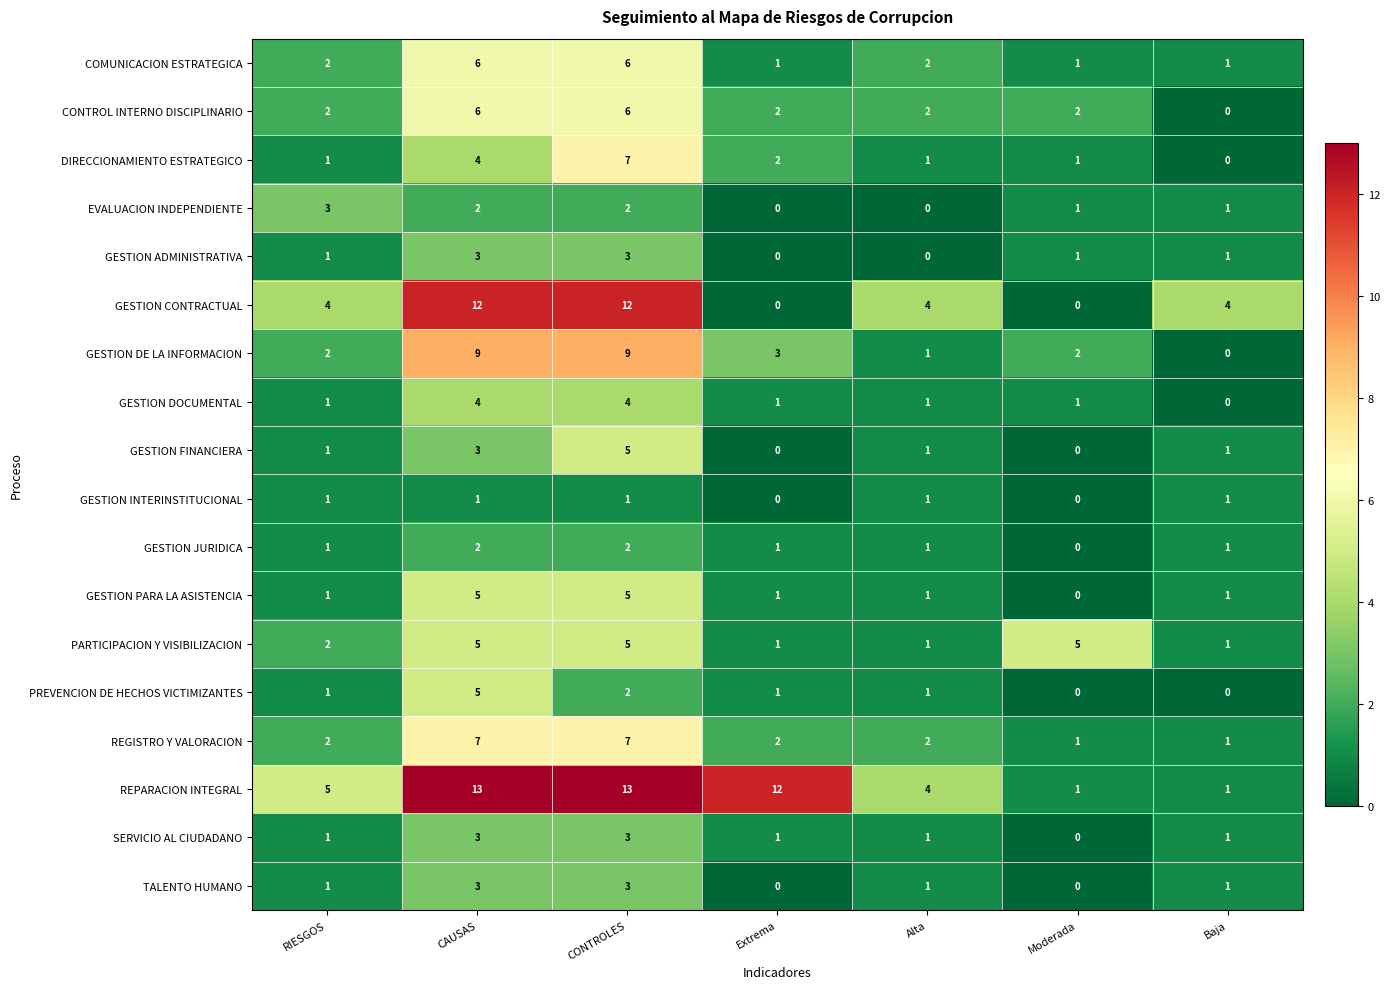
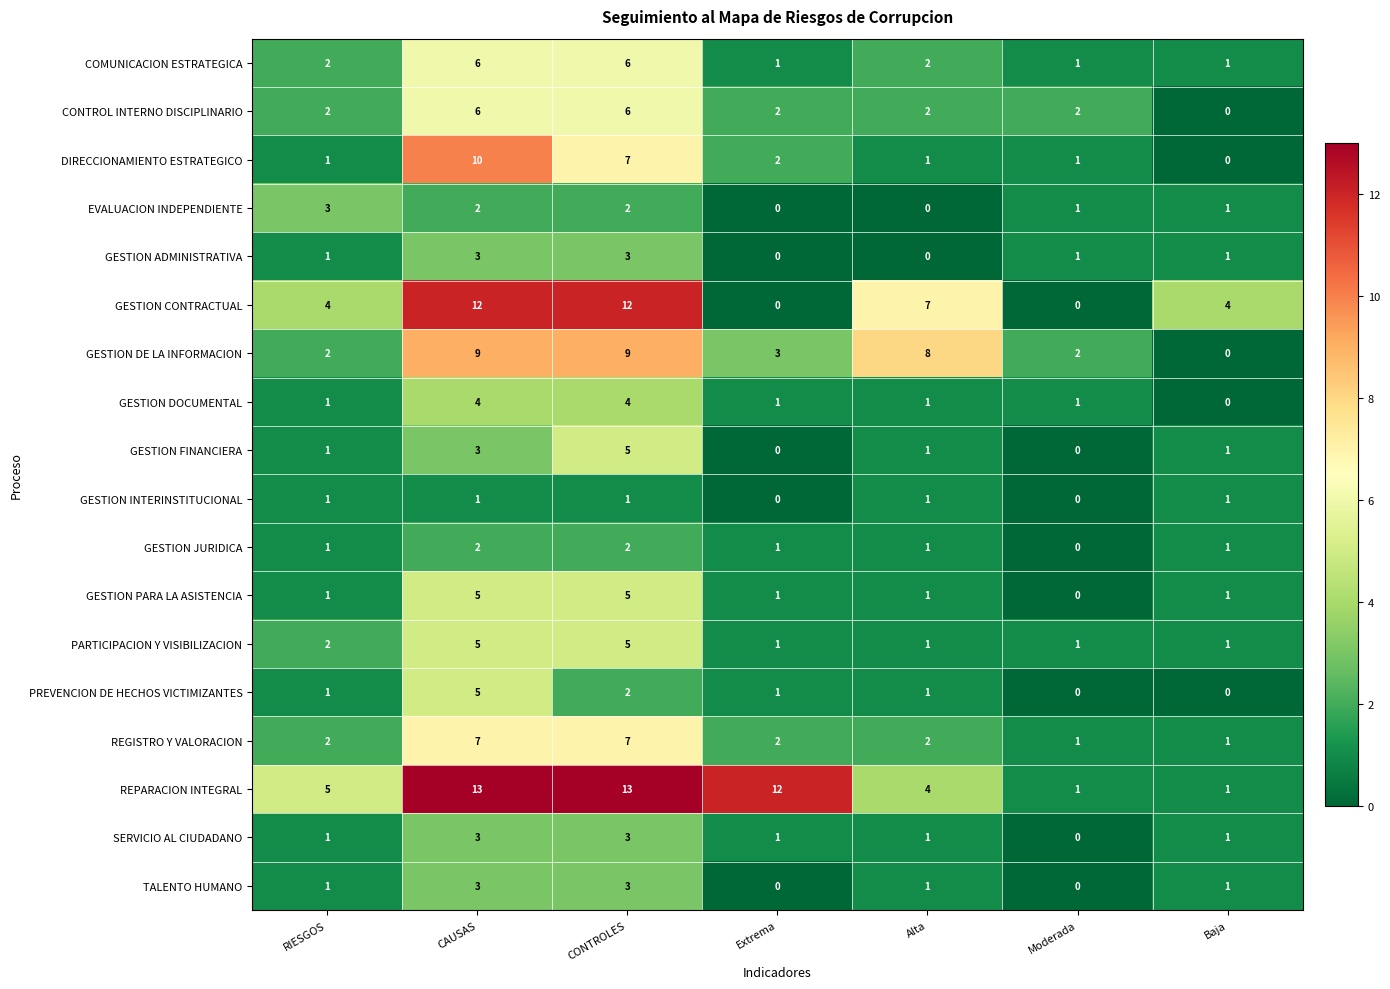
  {
    "COMUNICACION ESTRATEGICA": {
      "RIESGOS": 2,
      "CAUSAS": 6,
      "CONTROLES": 6,
      "Extrema": 1,
      "Alta": 2,
      "Moderada": 1,
      "Baja": 1
    },
    "CONTROL INTERNO DISCIPLINARIO": {
      "RIESGOS": 2,
      "CAUSAS": 6,
      "CONTROLES": 6,
      "Extrema": 2,
      "Alta": 2,
      "Moderada": 2,
      "Baja": 0
    },
    "DIRECCIONAMIENTO ESTRATEGICO": {
      "RIESGOS": 1,
-     "CAUSAS": 4,
+     "CAUSAS": 10,
      "CONTROLES": 7,
      "Extrema": 2,
      "Alta": 1,
      "Moderada": 1,
      "Baja": 0
    },
    "EVALUACION INDEPENDIENTE": {
      "RIESGOS": 3,
      "CAUSAS": 2,
      "CONTROLES": 2,
      "Extrema": 0,
      "Alta": 0,
      "Moderada": 1,
      "Baja": 1
    },
    "GESTION ADMINISTRATIVA": {
      "RIESGOS": 1,
      "CAUSAS": 3,
      "CONTROLES": 3,
      "Extrema": 0,
      "Alta": 0,
      "Moderada": 1,
      "Baja": 1
    },
    "GESTION CONTRACTUAL": {
      "RIESGOS": 4,
      "CAUSAS": 12,
      "CONTROLES": 12,
      "Extrema": 0,
-     "Alta": 4,
+     "Alta": 7,
      "Moderada": 0,
      "Baja": 4
    },
    "GESTION DE LA INFORMACION": {
      "RIESGOS": 2,
      "CAUSAS": 9,
      "CONTROLES": 9,
      "Extrema": 3,
-     "Alta": 1,
+     "Alta": 8,
      "Moderada": 2,
      "Baja": 0
    },
    "GESTION DOCUMENTAL": {
      "RIESGOS": 1,
      "CAUSAS": 4,
      "CONTROLES": 4,
      "Extrema": 1,
      "Alta": 1,
      "Moderada": 1,
      "Baja": 0
    },
    "GESTION FINANCIERA": {
      "RIESGOS": 1,
      "CAUSAS": 3,
      "CONTROLES": 5,
      "Extrema": 0,
      "Alta": 1,
      "Moderada": 0,
      "Baja": 1
    },
    "GESTION INTERINSTITUCIONAL": {
      "RIESGOS": 1,
      "CAUSAS": 1,
      "CONTROLES": 1,
      "Extrema": 0,
      "Alta": 1,
      "Moderada": 0,
      "Baja": 1
    },
    "GESTION JURIDICA": {
      "RIESGOS": 1,
      "CAUSAS": 2,
      "CONTROLES": 2,
      "Extrema": 1,
      "Alta": 1,
      "Moderada": 0,
      "Baja": 1
    },
    "GESTION PARA LA ASISTENCIA": {
      "RIESGOS": 1,
      "CAUSAS": 5,
      "CONTROLES": 5,
      "Extrema": 1,
      "Alta": 1,
      "Moderada": 0,
      "Baja": 1
    },
    "PARTICIPACION Y VISIBILIZACION": {
      "RIESGOS": 2,
      "CAUSAS": 5,
      "CONTROLES": 5,
      "Extrema": 1,
      "Alta": 1,
-     "Moderada": 5,
+     "Moderada": 1,
      "Baja": 1
    },
    "PREVENCION DE HECHOS VICTIMIZANTES": {
      "RIESGOS": 1,
      "CAUSAS": 5,
      "CONTROLES": 2,
      "Extrema": 1,
      "Alta": 1,
      "Moderada": 0,
      "Baja": 0
    },
    "REGISTRO Y VALORACION": {
      "RIESGOS": 2,
      "CAUSAS": 7,
      "CONTROLES": 7,
      "Extrema": 2,
      "Alta": 2,
      "Moderada": 1,
      "Baja": 1
    },
    "REPARACION INTEGRAL": {
      "RIESGOS": 5,
      "CAUSAS": 13,
      "CONTROLES": 13,
      "Extrema": 12,
      "Alta": 4,
      "Moderada": 1,
      "Baja": 1
    },
    "SERVICIO AL CIUDADANO": {
      "RIESGOS": 1,
      "CAUSAS": 3,
      "CONTROLES": 3,
      "Extrema": 1,
      "Alta": 1,
      "Moderada": 0,
      "Baja": 1
    },
    "TALENTO HUMANO": {
      "RIESGOS": 1,
      "CAUSAS": 3,
      "CONTROLES": 3,
      "Extrema": 0,
      "Alta": 1,
      "Moderada": 0,
      "Baja": 1
    }
  }
